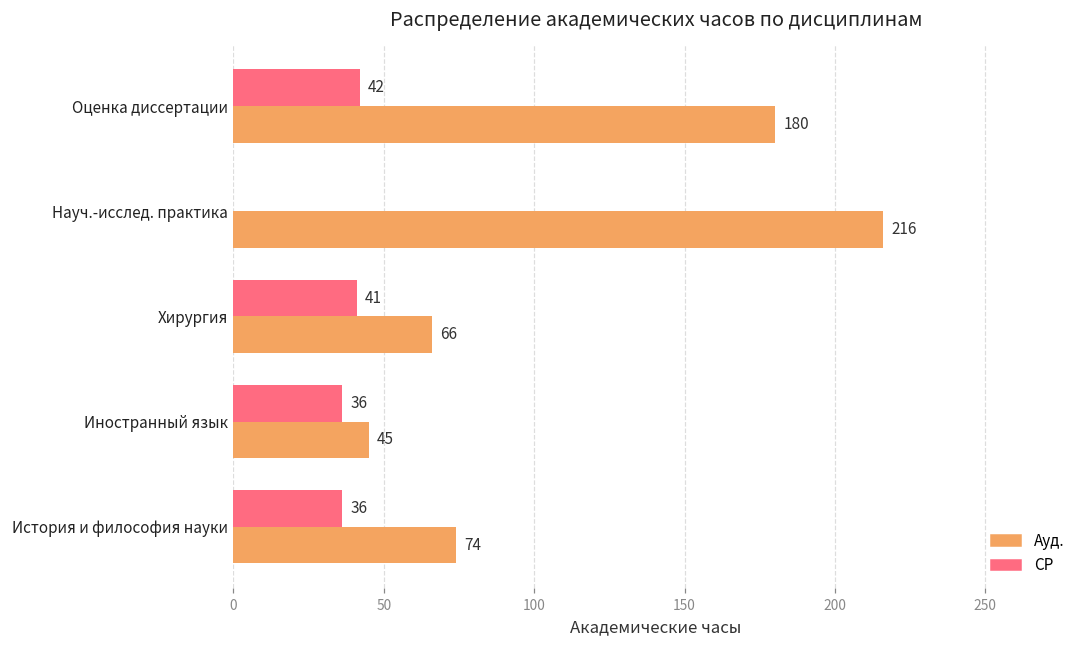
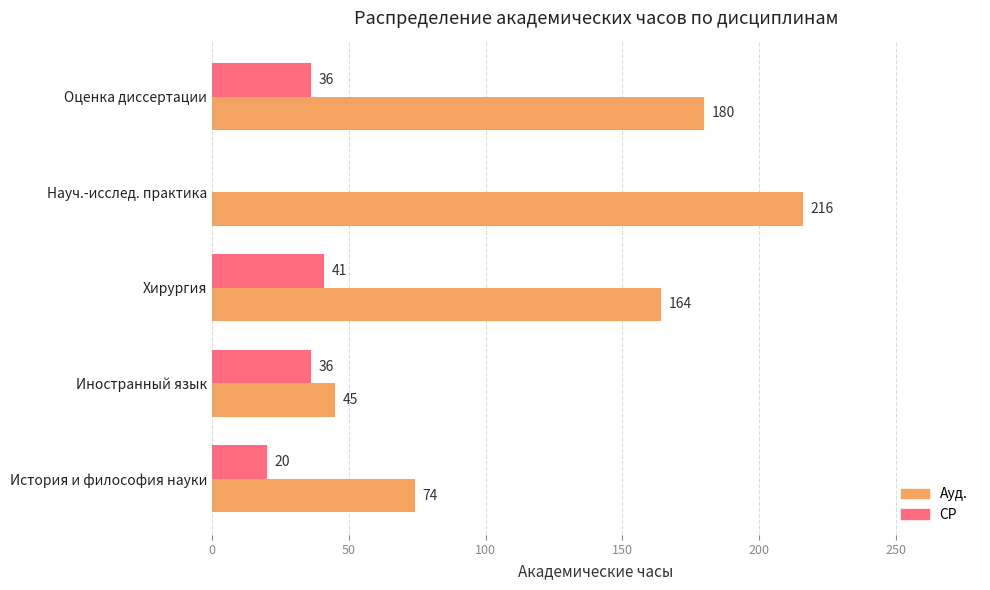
  {
    "Ауд.": {
      "Оценка диссертации": 180,
      "Науч.-исслед. практика": 216,
-     "Хирургия": 66,
+     "Хирургия": 164,
      "Иностранный язык": 45,
      "История и философия науки": 74
    },
    "СР": {
-     "Оценка диссертации": 42,
+     "Оценка диссертации": 36,
      "Хирургия": 41,
      "Иностранный язык": 36,
-     "История и философия науки": 36
+     "История и философия науки": 20
    }
  }
